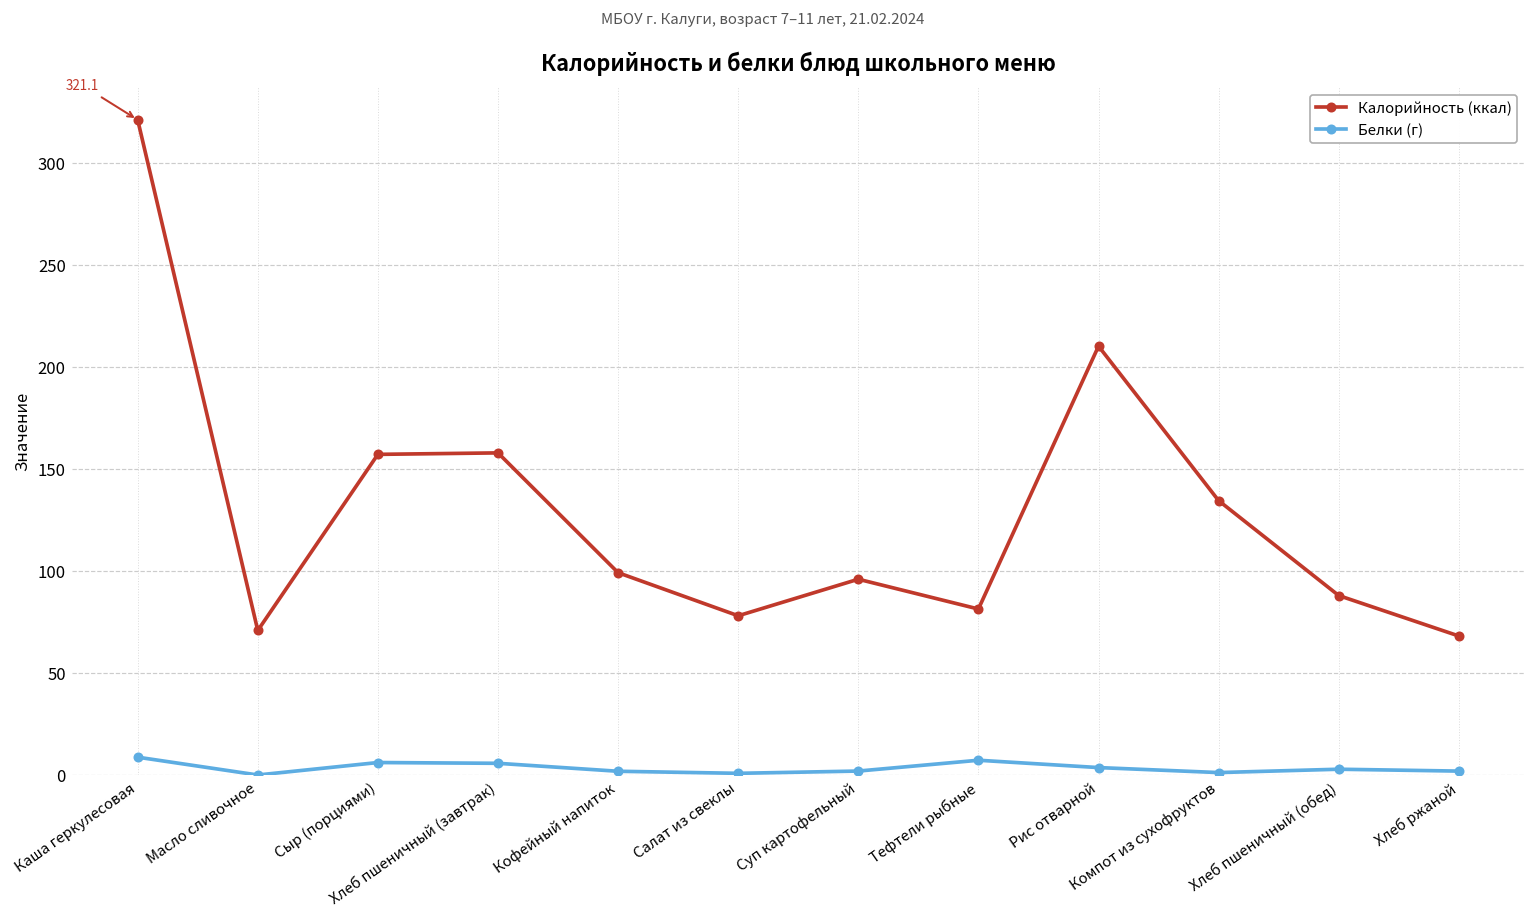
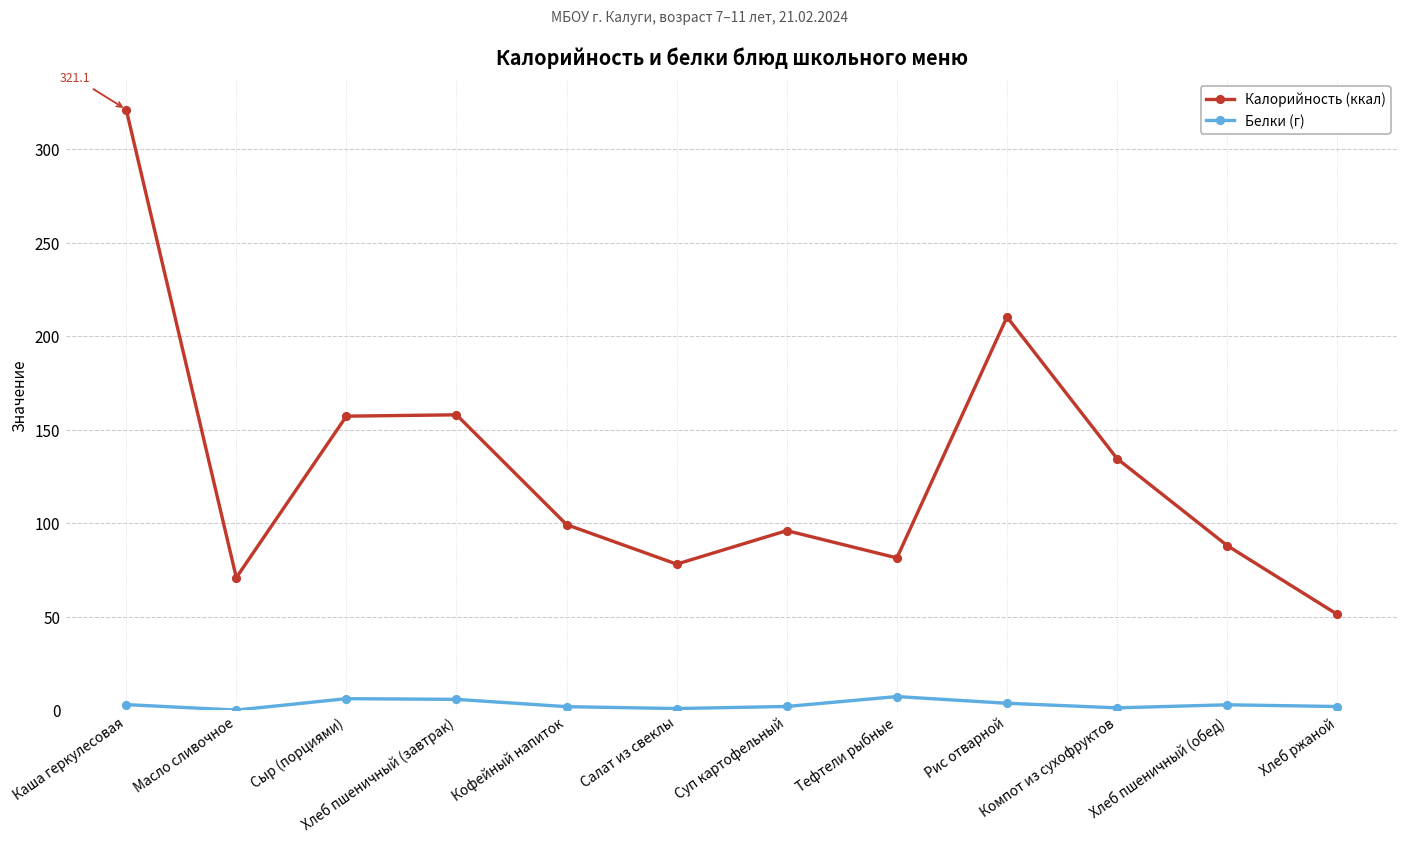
  {
    "Калорийность (ккал)": {
      "Масло сливочное": 71,
      "Сыр (порциями)": 157,
      "Хлеб пшеничный (завтрак)": 158,
      "Кофейный напиток": 99,
      "Салат из свеклы": 78,
      "Суп картофельный": 96,
      "Тефтели рыбные": 81,
      "Рис отварной": 210,
      "Компот из сухофруктов": 135,
      "Хлеб пшеничный (обед)": 88,
-     "Хлеб ржаной": 68
+     "Хлеб ржаной": 51
    },
    "Белки (г)": {
-     "Каша геркулесовая": 9,
+     "Каша геркулесовая": 3,
      "Масло сливочное": 0,
      "Сыр (порциями)": 6,
      "Хлеб пшеничный (завтрак)": 6,
      "Кофейный напиток": 2,
      "Салат из свеклы": 1,
      "Суп картофельный": 2,
      "Тефтели рыбные": 7,
      "Рис отварной": 4,
      "Компот из сухофруктов": 1,
      "Хлеб пшеничный (обед)": 3,
      "Хлеб ржаной": 2
    }
  }
